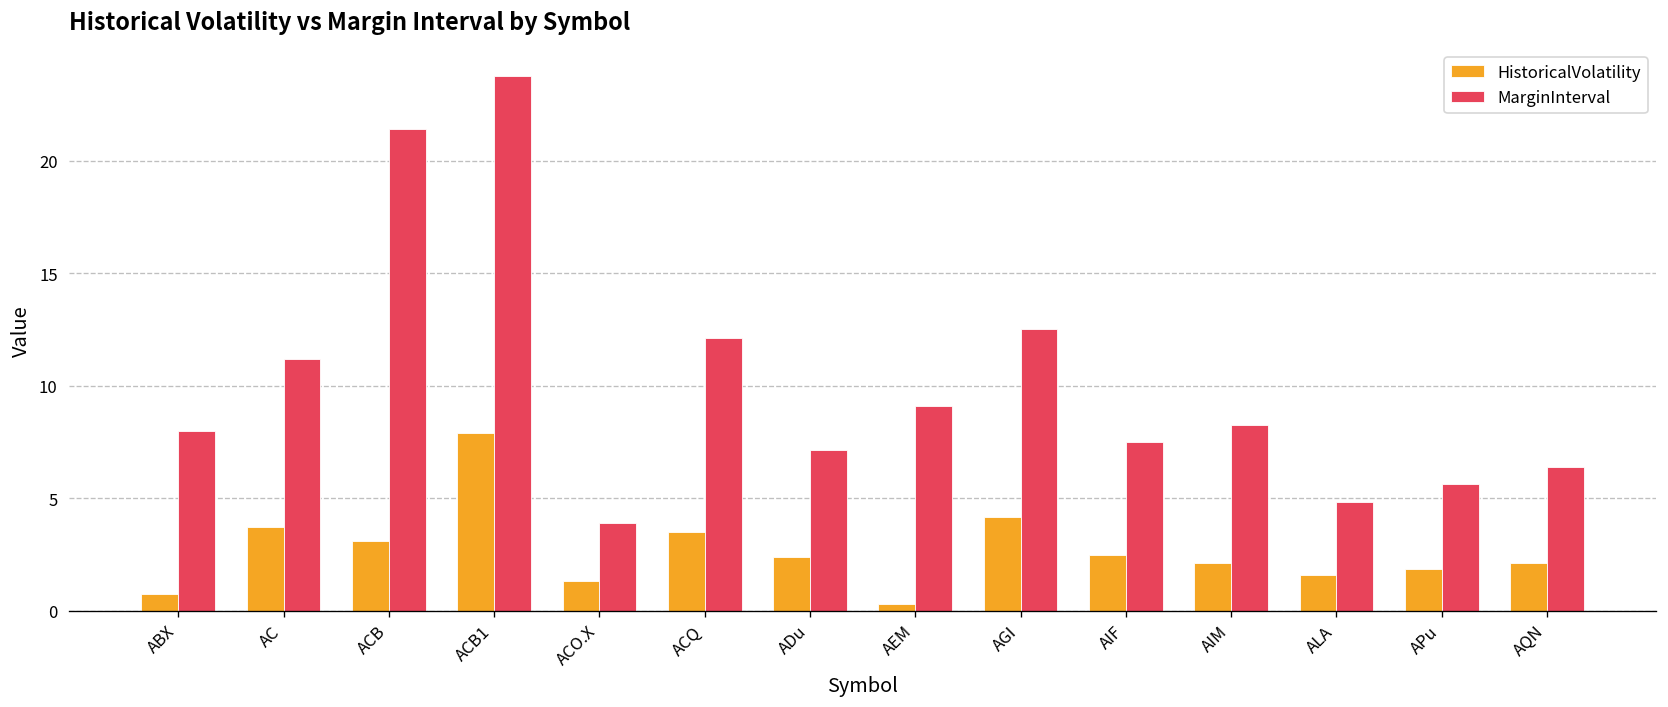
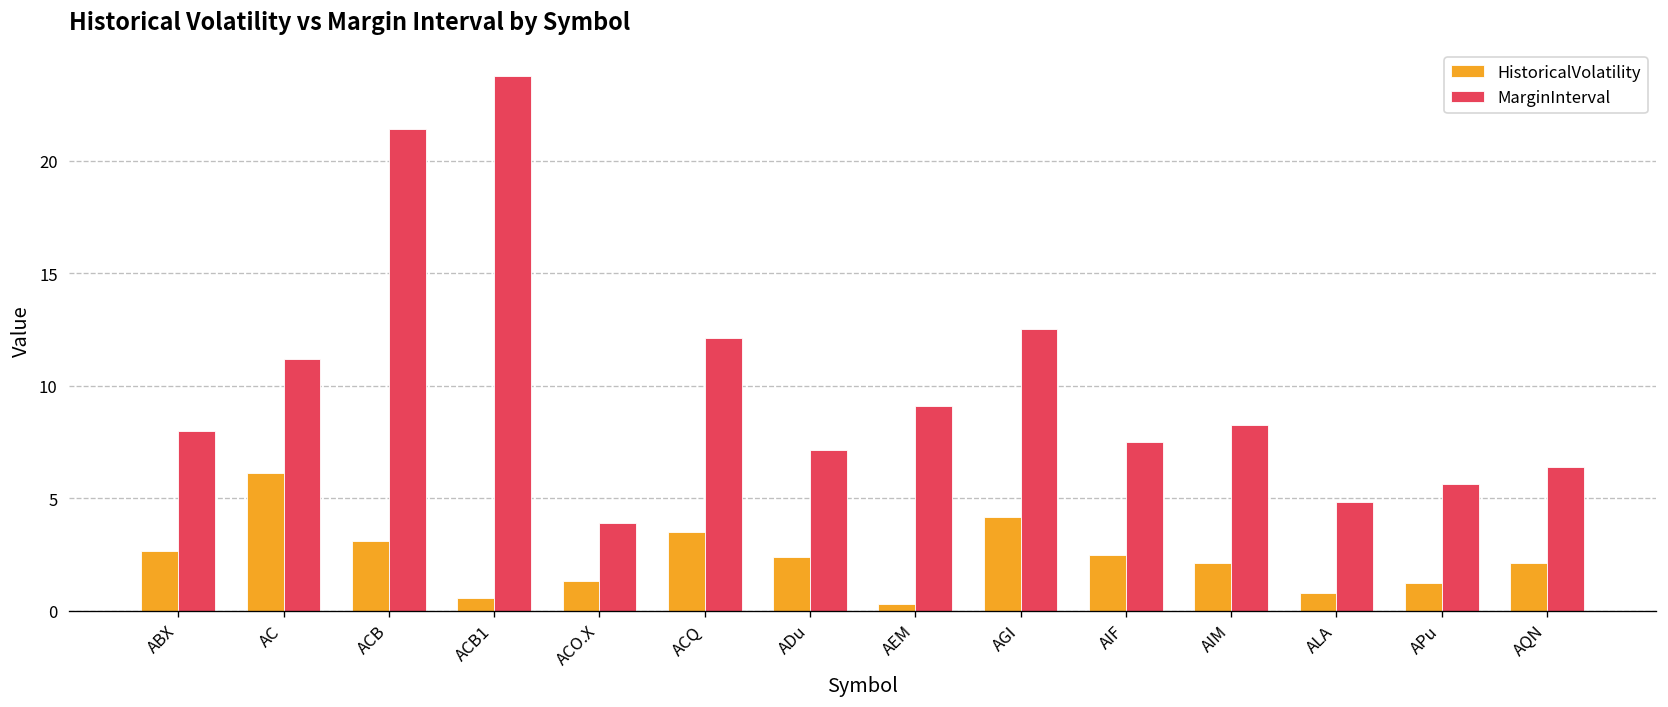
  {
    "HistoricalVolatility": {
-     "ABX": 0.7,
-     "AC": 3.7,
+     "ABX": 2.7,
+     "AC": 6.1,
      "ACB": 3.1,
-     "ACB1": 7.9,
+     "ACB1": 0.6,
      "ACO.X": 1.3,
      "ACQ": 3.5,
      "ADu": 2.4,
      "AEM": 0.3,
      "AGI": 4.2,
      "AIF": 2.5,
      "AIM": 2.1,
-     "ALA": 1.6,
-     "APu": 1.9,
+     "ALA": 0.8,
+     "APu": 1.3,
      "AQN": 2.1
    },
    "MarginInterval": {
      "ABX": 8.0,
      "AC": 11.2,
      "ACB": 21.4,
      "ACB1": 23.8,
      "ACO.X": 3.9,
      "ACQ": 12.1,
      "ADu": 7.2,
      "AEM": 9.1,
      "AGI": 12.5,
      "AIF": 7.5,
      "AIM": 8.3,
      "ALA": 4.8,
      "APu": 5.6,
      "AQN": 6.4
    }
  }
